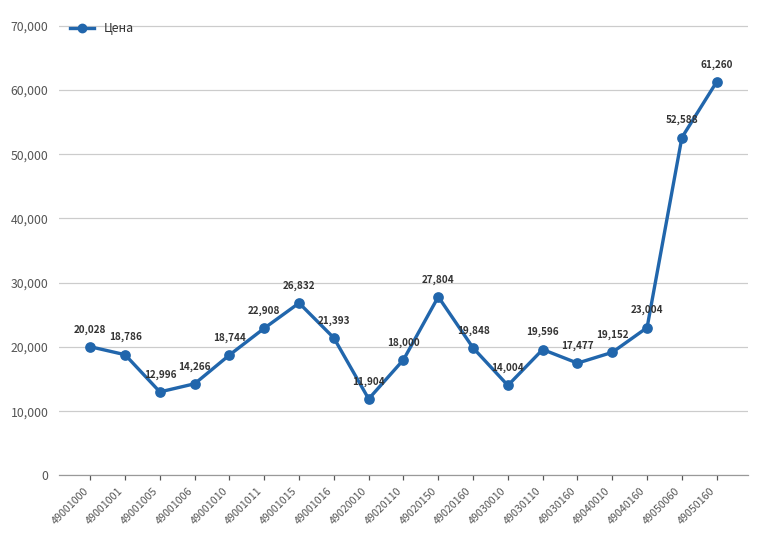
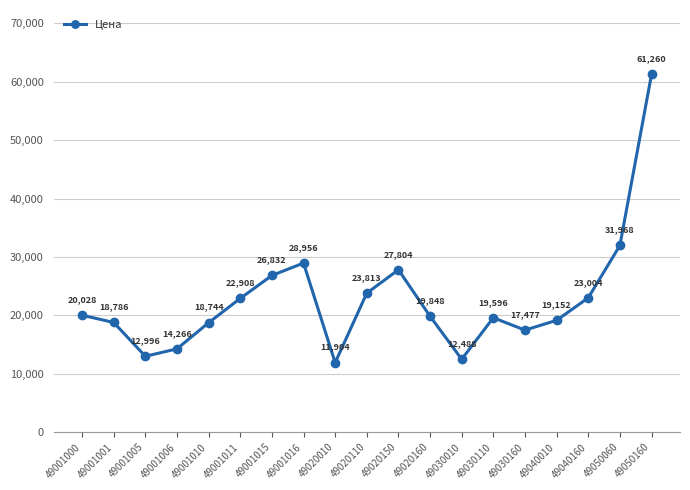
  {
    "49001000": "20,028",
    "49001001": "18,786",
    "49001005": "12,996",
    "49001006": "14,266",
    "49001010": "18,744",
    "49001011": "22,908",
    "49001015": "26,832",
-   "49001016": "21,393",
+   "49001016": "28,956",
    "49020010": "11,904",
-   "49020110": "18,000",
+   "49020110": "23,813",
    "49020150": "27,804",
    "49020160": "19,848",
-   "49030010": "14,004",
+   "49030010": "12,488",
    "49030110": "19,596",
    "49030160": "17,477",
    "49040010": "19,152",
    "49040160": "23,004",
-   "49050060": "52,588",
+   "49050060": "31,968",
    "49050160": "61,260"
  }
